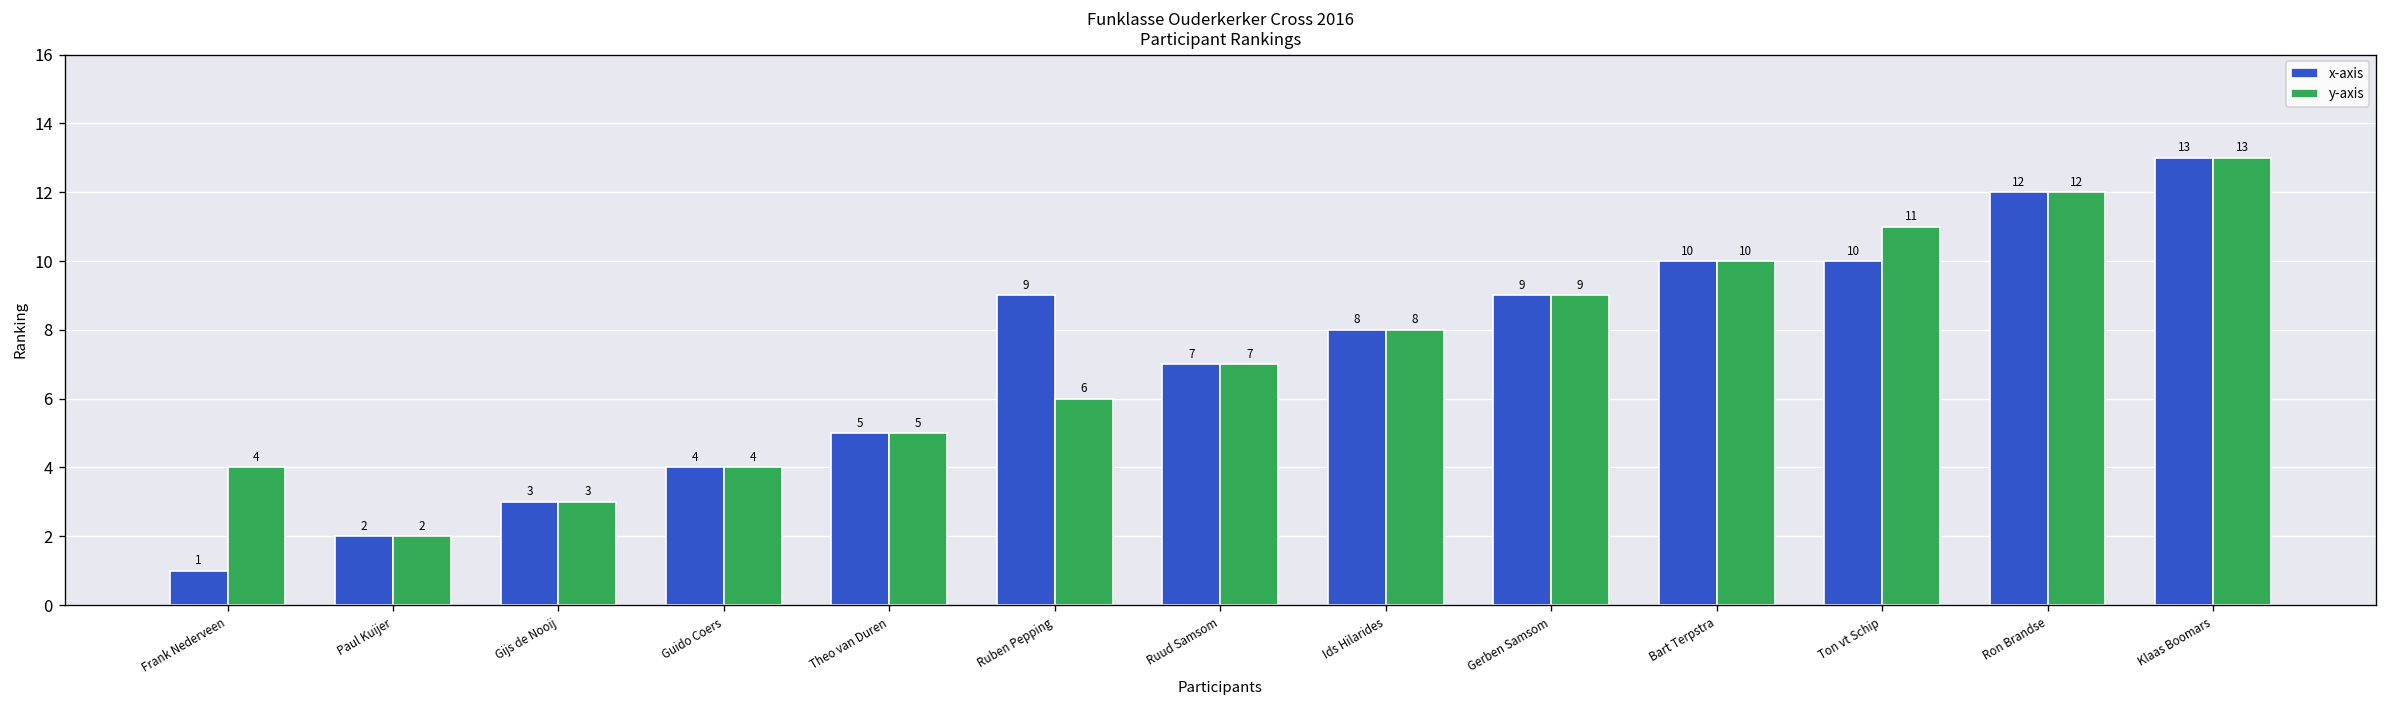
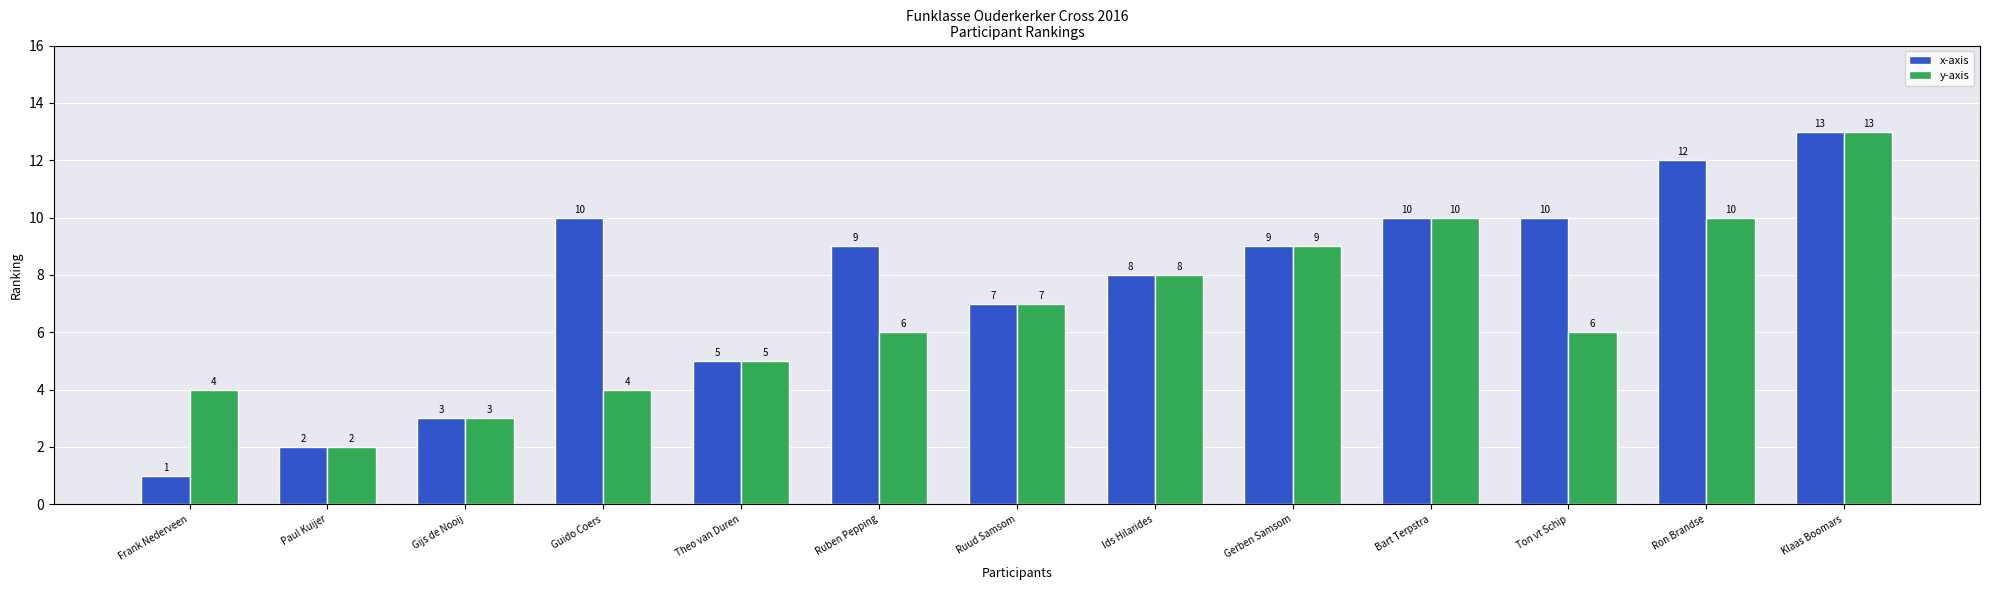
  {
    "x-axis": {
      "Frank Nederveen": 1,
      "Paul Kuijer": 2,
      "Gijs de Nooij": 3,
-     "Guido Coers": 4,
+     "Guido Coers": 10,
      "Theo van Duren": 5,
      "Ruben Pepping": 9,
      "Ruud Samsom": 7,
      "Ids Hilarides": 8,
      "Gerben Samsom": 9,
      "Bart Terpstra": 10,
      "Ton vt Schip": 10,
      "Ron Brandse": 12,
      "Klaas Boomars": 13
    },
    "y-axis": {
      "Frank Nederveen": 4,
      "Paul Kuijer": 2,
      "Gijs de Nooij": 3,
      "Guido Coers": 4,
      "Theo van Duren": 5,
      "Ruben Pepping": 6,
      "Ruud Samsom": 7,
      "Ids Hilarides": 8,
      "Gerben Samsom": 9,
      "Bart Terpstra": 10,
-     "Ton vt Schip": 11,
-     "Ron Brandse": 12,
+     "Ton vt Schip": 6,
+     "Ron Brandse": 10,
      "Klaas Boomars": 13
    }
  }
